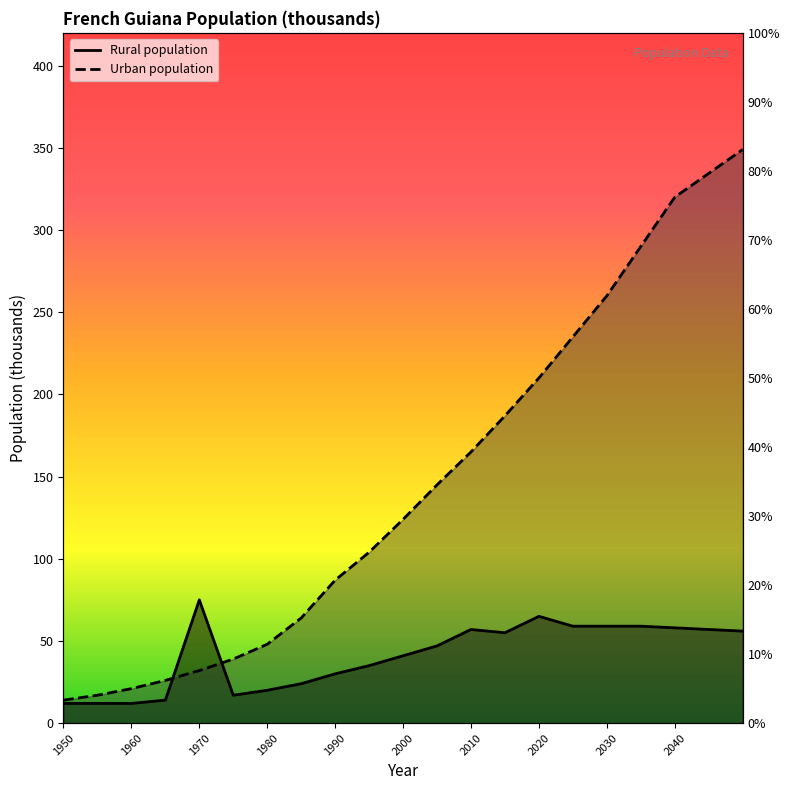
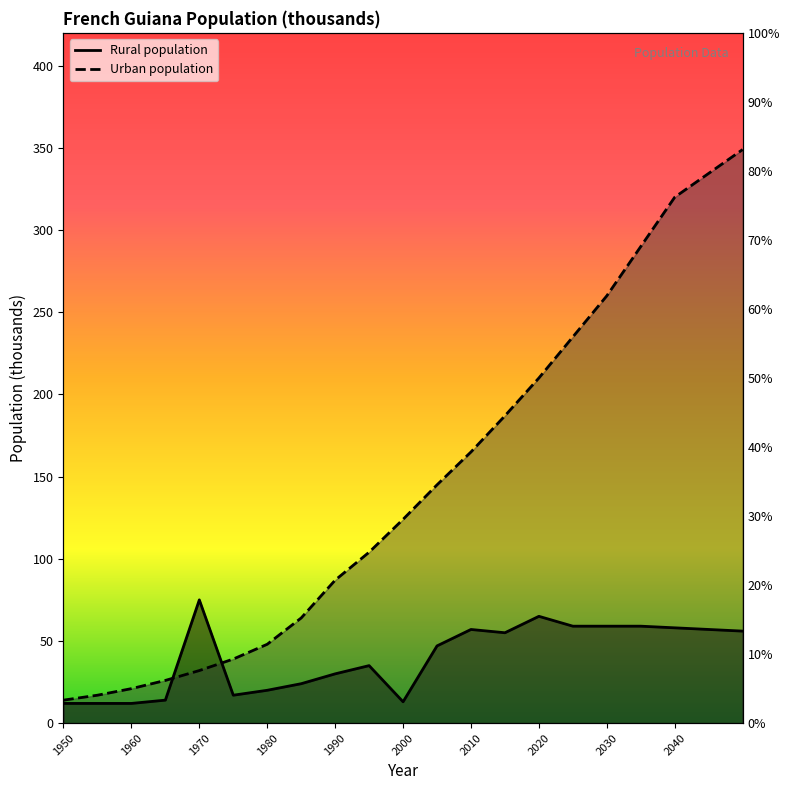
  {
    "Rural population": {
      "1950": 12,
      "1960": 12,
      "1970": 75,
      "1980": 20,
      "1990": 30,
-     "2000": 41,
+     "2000": 13,
      "2010": 57,
      "2020": 65,
      "2030": 59,
      "2040": 58
    }
  }
